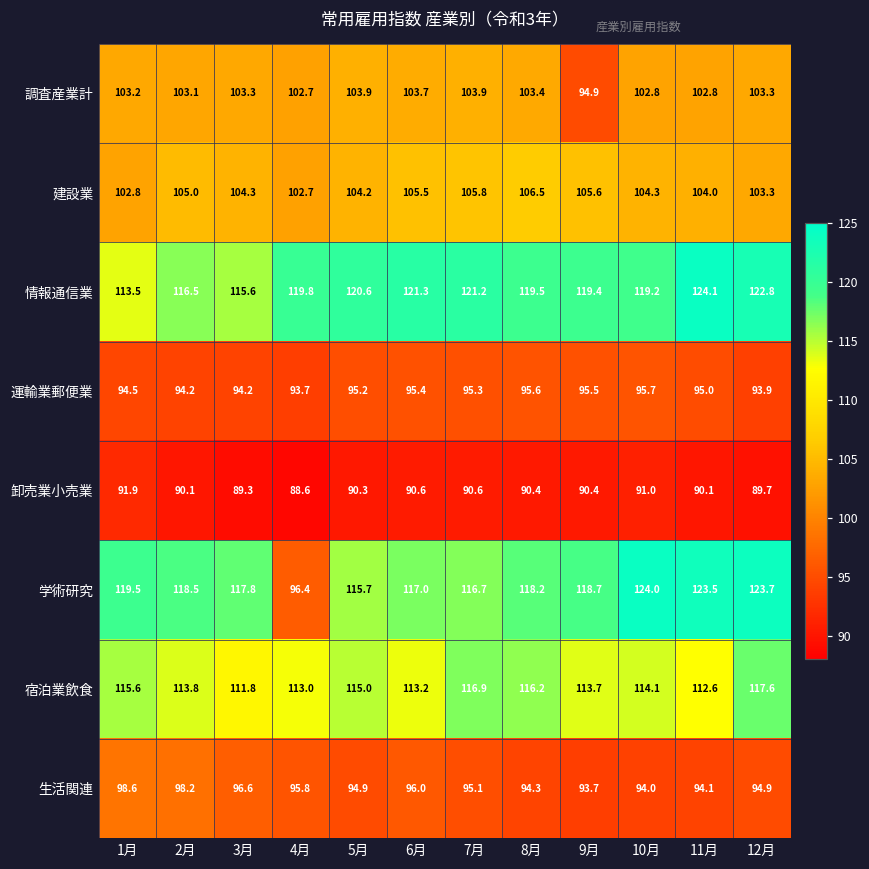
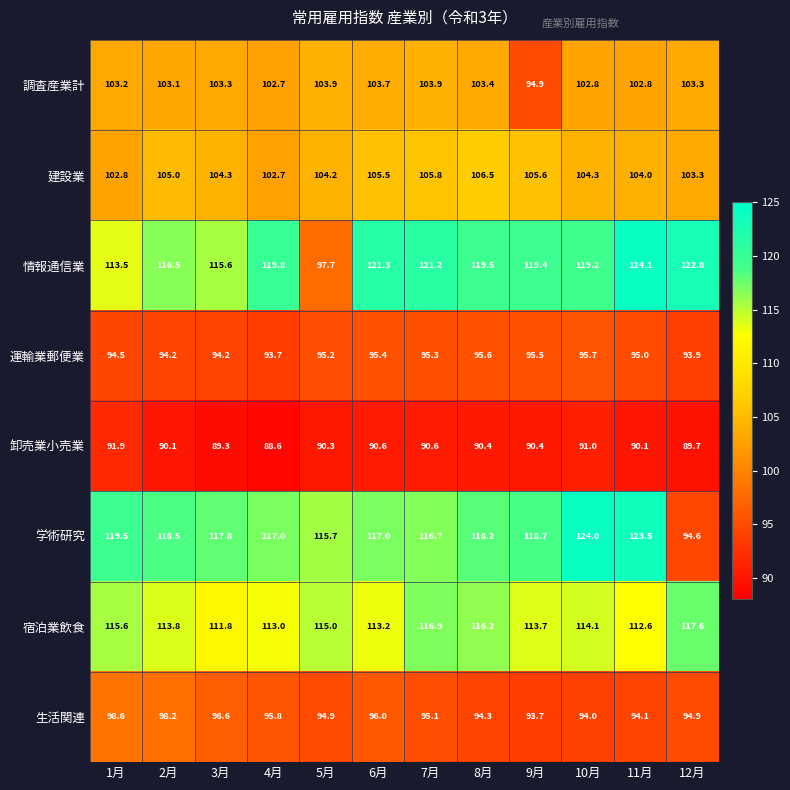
  {
    "調査産業計": {
      "1月": 103.2,
      "2月": 103.1,
      "3月": 103.3,
      "4月": 102.7,
      "5月": 103.9,
      "6月": 103.7,
      "7月": 103.9,
      "8月": 103.4,
      "9月": 94.9,
      "10月": 102.8,
      "11月": 102.8,
      "12月": 103.3
    },
    "建設業": {
      "1月": 102.8,
      "2月": 105.0,
      "3月": 104.3,
      "4月": 102.7,
      "5月": 104.2,
      "6月": 105.5,
      "7月": 105.8,
      "8月": 106.5,
      "9月": 105.6,
      "10月": 104.3,
      "11月": 104.0,
      "12月": 103.3
    },
    "情報通信業": {
      "1月": 113.5,
      "2月": 116.5,
      "3月": 115.6,
      "4月": 119.8,
-     "5月": 120.6,
+     "5月": 97.7,
      "6月": 121.3,
      "7月": 121.2,
      "8月": 119.5,
      "9月": 119.4,
      "10月": 119.2,
      "11月": 124.1,
      "12月": 122.8
    },
    "運輸業郵便業": {
      "1月": 94.5,
      "2月": 94.2,
      "3月": 94.2,
      "4月": 93.7,
      "5月": 95.2,
      "6月": 95.4,
      "7月": 95.3,
      "8月": 95.6,
      "9月": 95.5,
      "10月": 95.7,
      "11月": 95.0,
      "12月": 93.9
    },
    "卸売業小売業": {
      "1月": 91.9,
      "2月": 90.1,
      "3月": 89.3,
      "4月": 88.6,
      "5月": 90.3,
      "6月": 90.6,
      "7月": 90.6,
      "8月": 90.4,
      "9月": 90.4,
      "10月": 91.0,
      "11月": 90.1,
      "12月": 89.7
    },
    "学術研究": {
      "1月": 119.5,
      "2月": 118.5,
      "3月": 117.8,
-     "4月": 96.4,
+     "4月": 117.0,
      "5月": 115.7,
      "6月": 117.0,
      "7月": 116.7,
      "8月": 118.2,
      "9月": 118.7,
      "10月": 124.0,
      "11月": 123.5,
-     "12月": 123.7
+     "12月": 94.6
    },
    "宿泊業飲食": {
      "1月": 115.6,
      "2月": 113.8,
      "3月": 111.8,
      "4月": 113.0,
      "5月": 115.0,
      "6月": 113.2,
      "7月": 116.9,
      "8月": 116.2,
      "9月": 113.7,
      "10月": 114.1,
      "11月": 112.6,
      "12月": 117.6
    },
    "生活関連": {
      "1月": 98.6,
      "2月": 98.2,
      "3月": 96.6,
      "4月": 95.8,
      "5月": 94.9,
      "6月": 96.0,
      "7月": 95.1,
      "8月": 94.3,
      "9月": 93.7,
      "10月": 94.0,
      "11月": 94.1,
      "12月": 94.9
    }
  }
